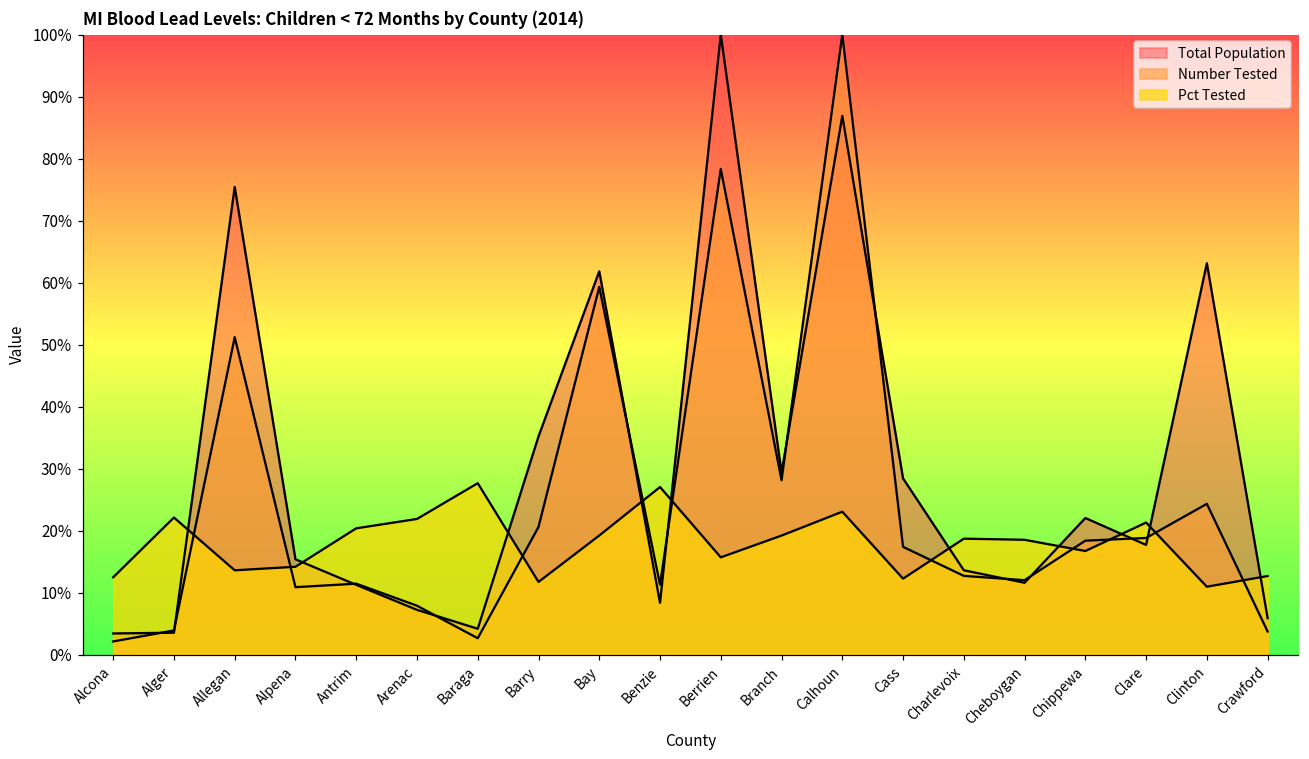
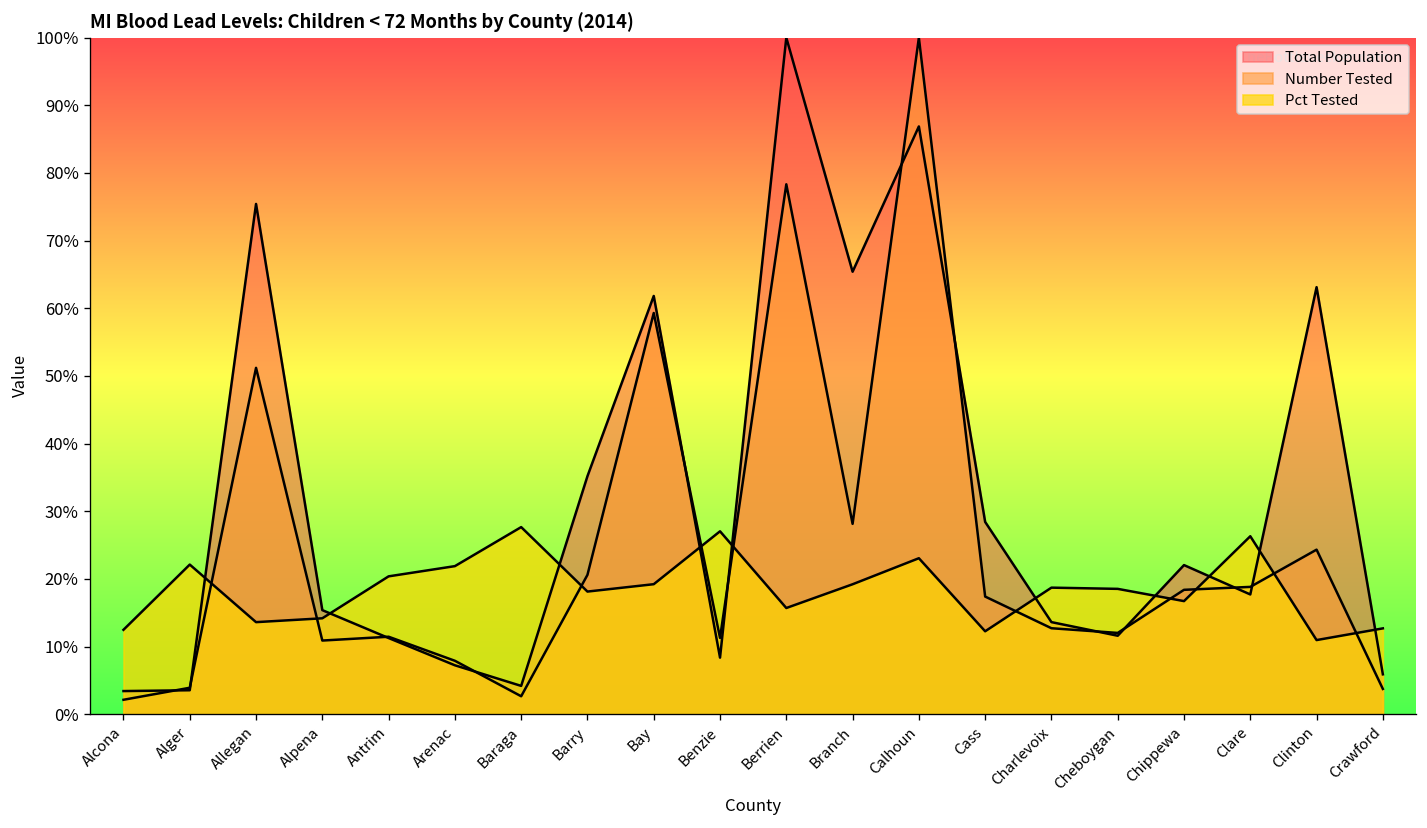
  {
    "Total Population": {
      "Alcona": "3%",
      "Allegan": "75%",
      "Alpena": "15%",
      "Arenac": "7%",
      "Baraga": "4%",
      "Barry": "35%",
      "Bay": "62%",
      "Benzie": "8%",
      "Berrien": "100%",
-     "Branch": "29%",
+     "Branch": "65%",
      "Calhoun": "87%",
      "Cass": "28%",
      "Charlevoix": "14%",
      "Chippewa": "22%",
      "Clare": "18%",
      "Clinton": "63%",
      "Crawford": "6%"
    },
    "Number Tested": {
      "Alcona": "2%",
      "Allegan": "51%",
      "Alpena": "11%",
      "Arenac": "8%",
      "Baraga": "3%",
      "Barry": "21%",
      "Bay": "59%",
      "Benzie": "11%",
      "Berrien": "78%",
      "Branch": "28%",
      "Calhoun": "100%",
      "Cass": "17%",
      "Charlevoix": "13%",
      "Chippewa": "18%",
      "Clare": "19%",
      "Clinton": "24%",
      "Crawford": "4%"
    },
    "Pct Tested": {
      "Alcona": "12%",
      "Alger": "22%",
      "Allegan": "14%",
      "Alpena": "14%",
      "Antrim": "20%",
      "Arenac": "22%",
      "Baraga": "28%",
-     "Barry": "12%",
+     "Barry": "18%",
      "Bay": "19%",
      "Benzie": "27%",
      "Berrien": "16%",
      "Branch": "19%",
      "Calhoun": "23%",
      "Cass": "12%",
      "Charlevoix": "19%",
      "Cheboygan": "19%",
      "Chippewa": "17%",
-     "Clare": "21%",
+     "Clare": "26%",
      "Clinton": "11%",
      "Crawford": "13%"
    }
  }
